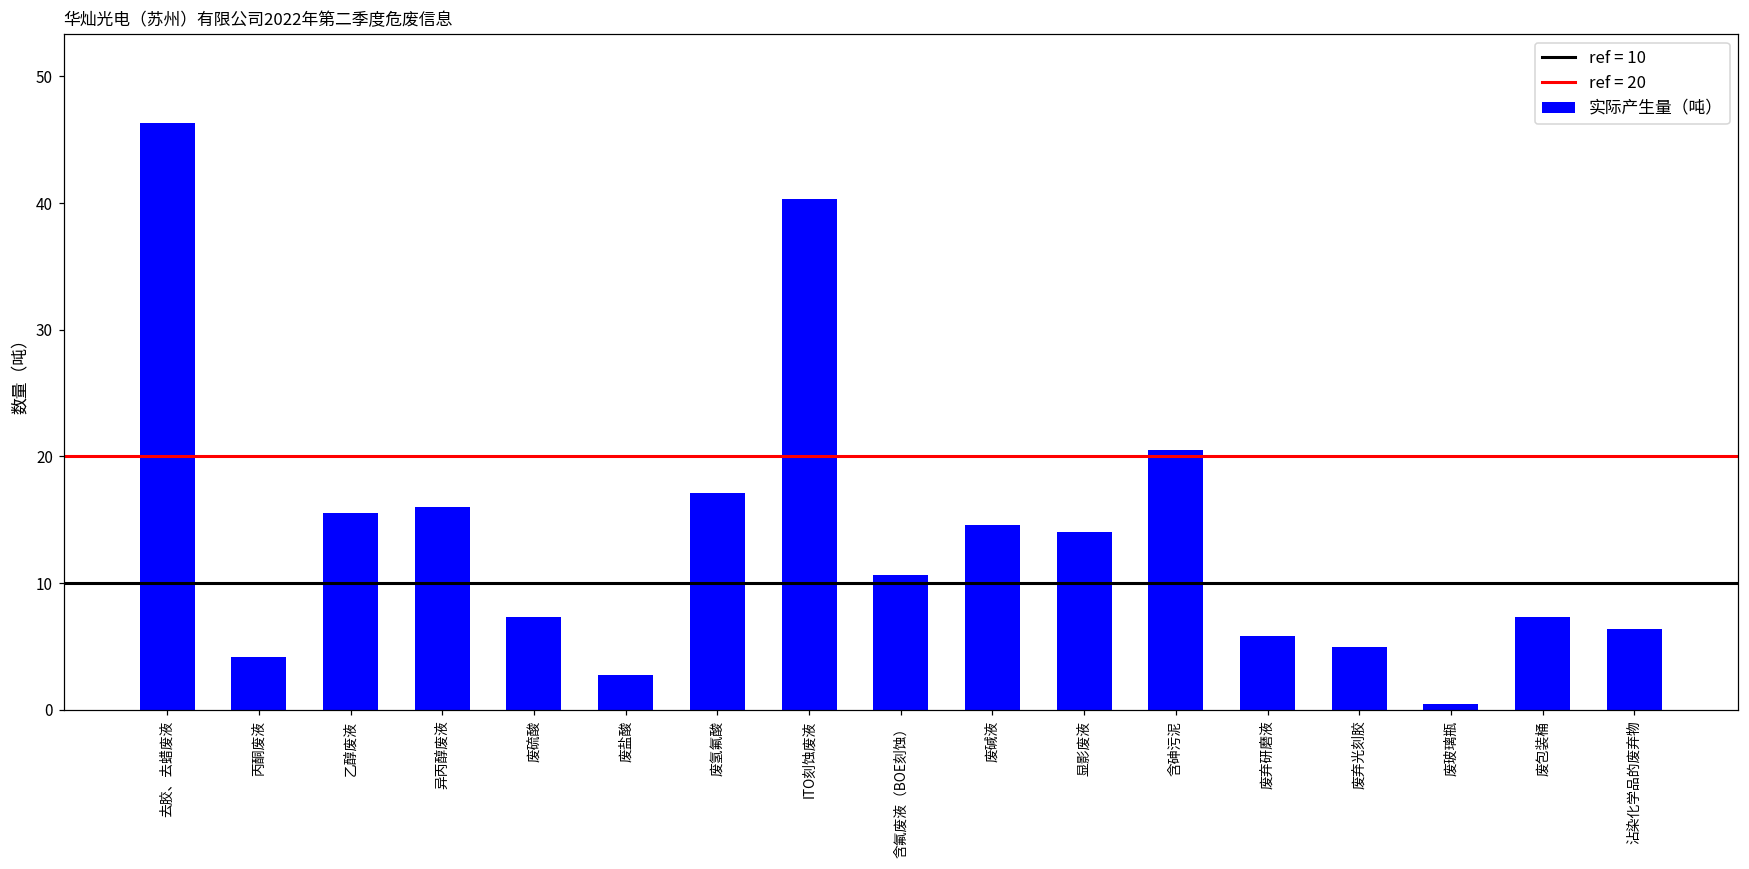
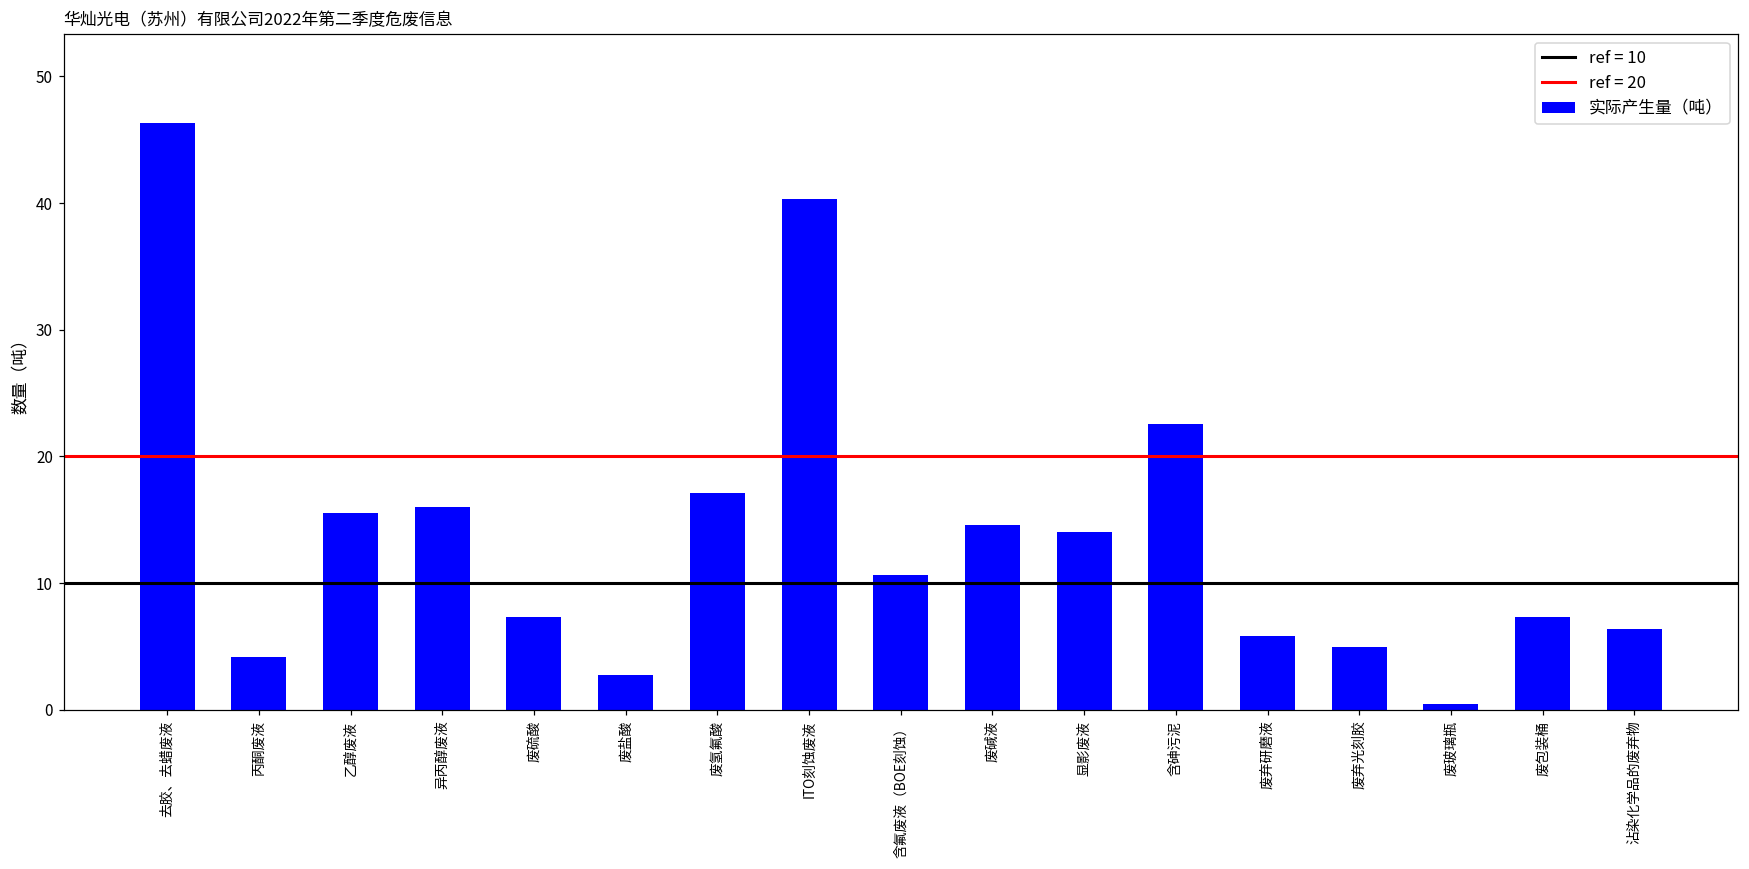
  {
    "去胶、去蜡废液": 46.4,
    "丙酮废液": 4.2,
    "乙醇废液": 15.5,
    "异丙醇废液": 16.0,
    "废硫酸": 7.3,
    "废盐酸": 2.8,
    "废氢氟酸": 17.1,
    "ITO刻蚀废液": 40.3,
    "含氟废液（BOE刻蚀）": 10.7,
    "废碱液": 14.6,
    "显影废液": 14.1,
-   "含砷污泥": 20.5,
+   "含砷污泥": 22.6,
    "废弃研磨液": 5.8,
    "废弃光刻胶": 4.9,
    "废玻璃瓶": 0.5,
    "废包装桶": 7.3,
    "沾染化学品的废弃物": 6.4
  }
